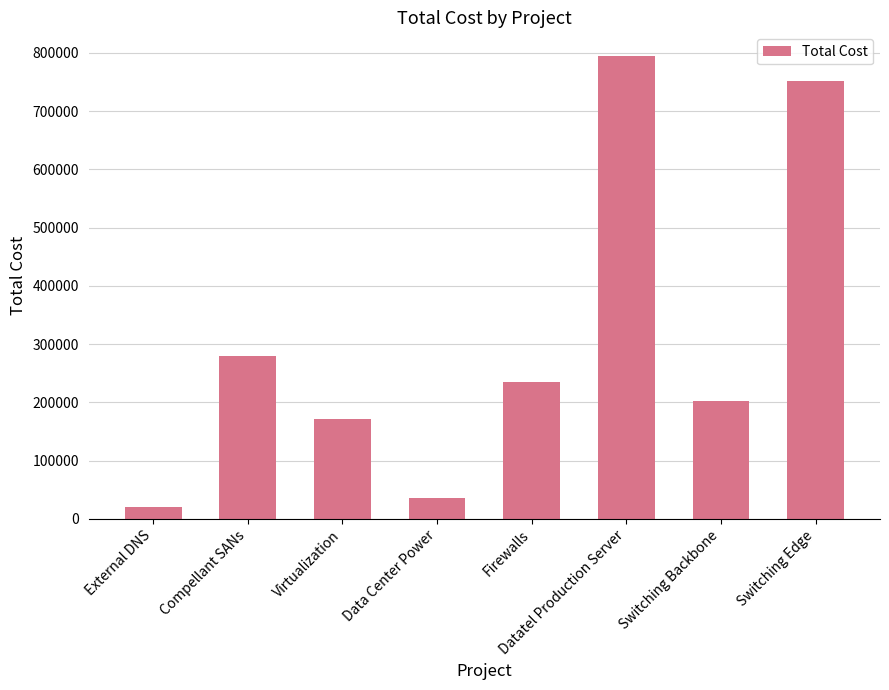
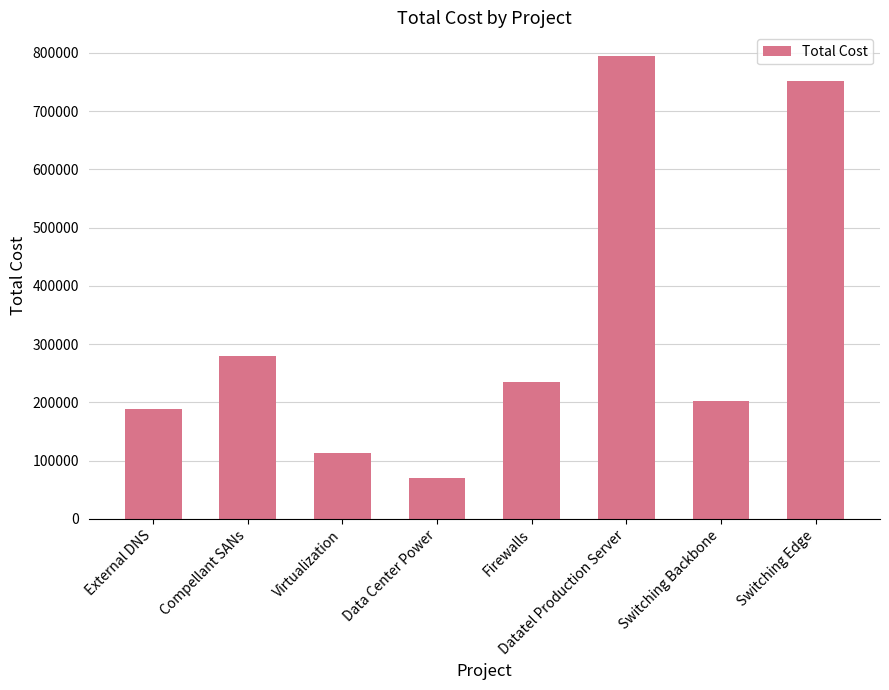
  {
-   "External DNS": 20000,
+   "External DNS": 190000,
    "Compellant SANs": 280000,
-   "Virtualization": 170000,
-   "Data Center Power": 40000,
+   "Virtualization": 110000,
+   "Data Center Power": 70000,
    "Firewalls": 240000,
    "Datatel Production Server": 800000,
    "Switching Backbone": 200000,
    "Switching Edge": 750000
  }
